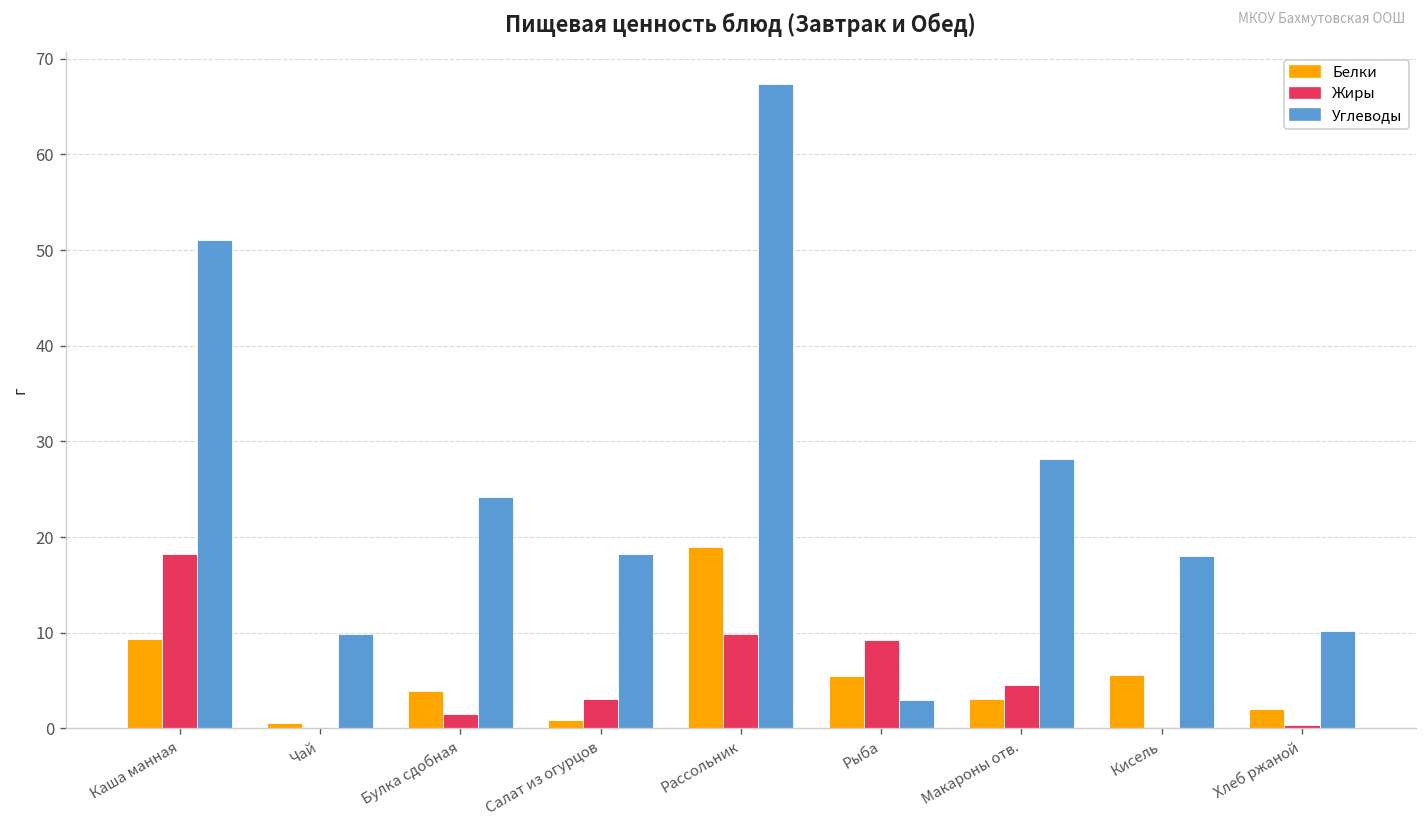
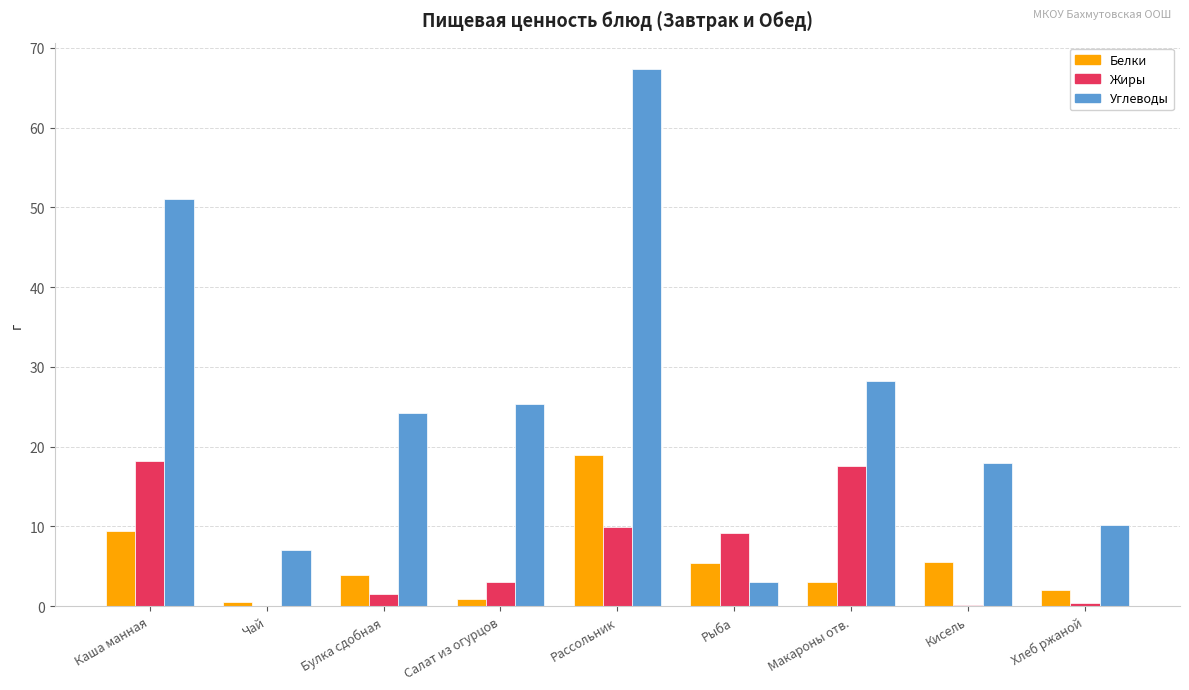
  {
    "Белки": {
      "Каша манная": 9,
      "Чай": 1,
      "Булка сдобная": 4,
      "Салат из огурцов": 1,
      "Рассольник": 19,
      "Рыба": 5,
      "Макароны отв.": 3,
      "Кисель": 6,
      "Хлеб ржаной": 2
    },
    "Жиры": {
      "Каша манная": 18,
      "Чай": 0,
      "Булка сдобная": 2,
      "Салат из огурцов": 3,
      "Рассольник": 10,
      "Рыба": 9,
-     "Макароны отв.": 5,
+     "Макароны отв.": 18,
      "Хлеб ржаной": 0
    },
    "Углеводы": {
      "Каша манная": 51,
-     "Чай": 10,
+     "Чай": 7,
      "Булка сдобная": 24,
-     "Салат из огурцов": 18,
+     "Салат из огурцов": 25,
      "Рассольник": 67,
      "Рыба": 3,
      "Макароны отв.": 28,
      "Кисель": 18,
      "Хлеб ржаной": 10
    }
  }
